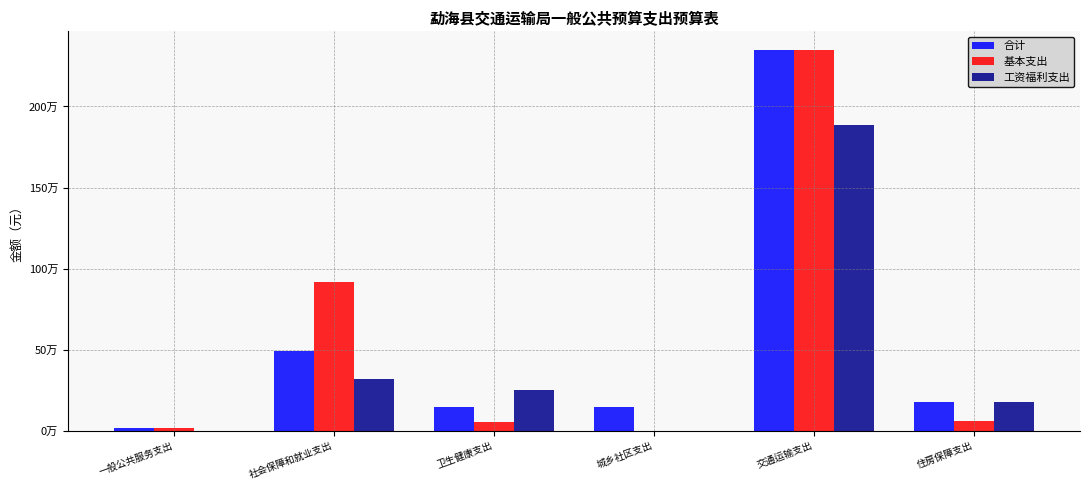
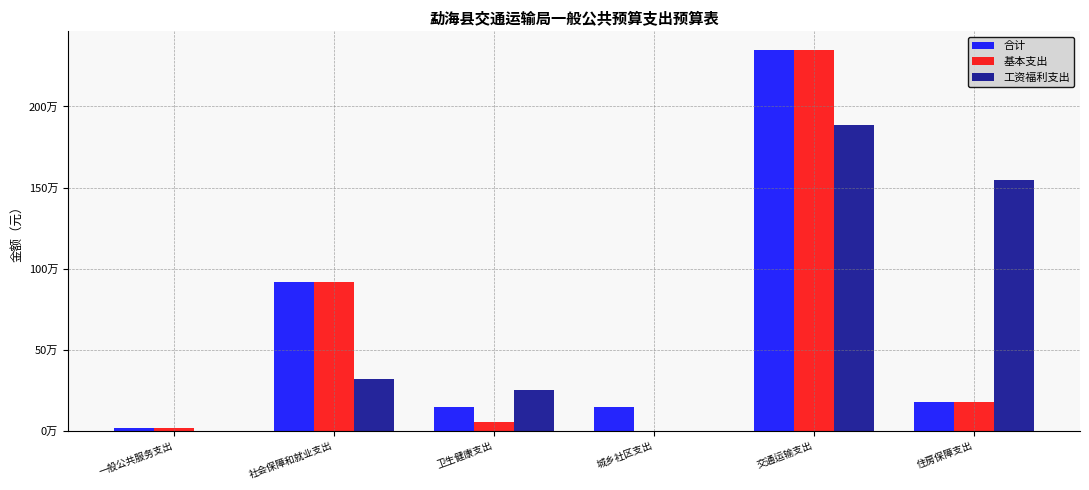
  {
    "合计": {
      "一般公共服务支出": "2万",
-     "社会保障和就业支出": "49万",
+     "社会保障和就业支出": "92万",
      "卫生健康支出": "15万",
      "城乡社区支出": "15万",
      "交通运输支出": "235万",
      "住房保障支出": "18万"
    },
    "基本支出": {
      "一般公共服务支出": "2万",
      "社会保障和就业支出": "92万",
      "卫生健康支出": "6万",
      "城乡社区支出": "0万",
      "交通运输支出": "235万",
-     "住房保障支出": "6万"
+     "住房保障支出": "18万"
    },
    "工资福利支出": {
      "一般公共服务支出": "0万",
      "社会保障和就业支出": "32万",
      "卫生健康支出": "25万",
      "城乡社区支出": "0万",
      "交通运输支出": "189万",
-     "住房保障支出": "18万"
+     "住房保障支出": "155万"
    }
  }
